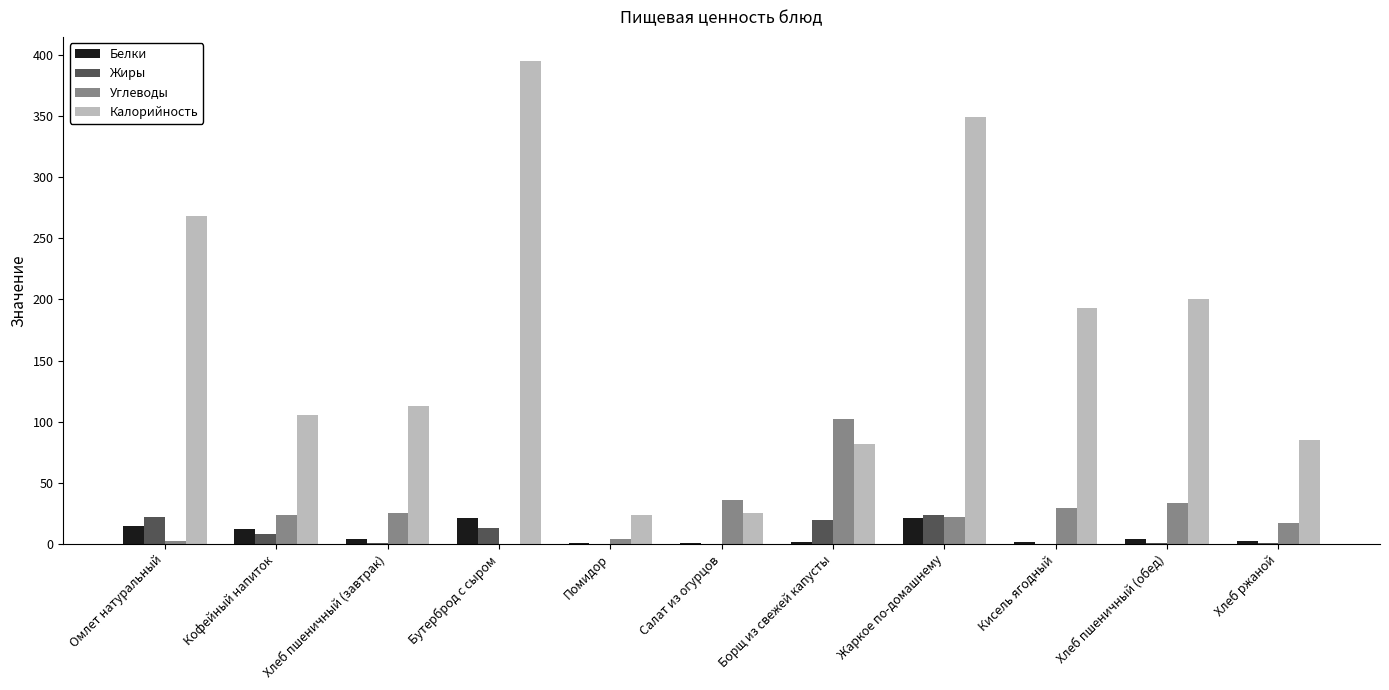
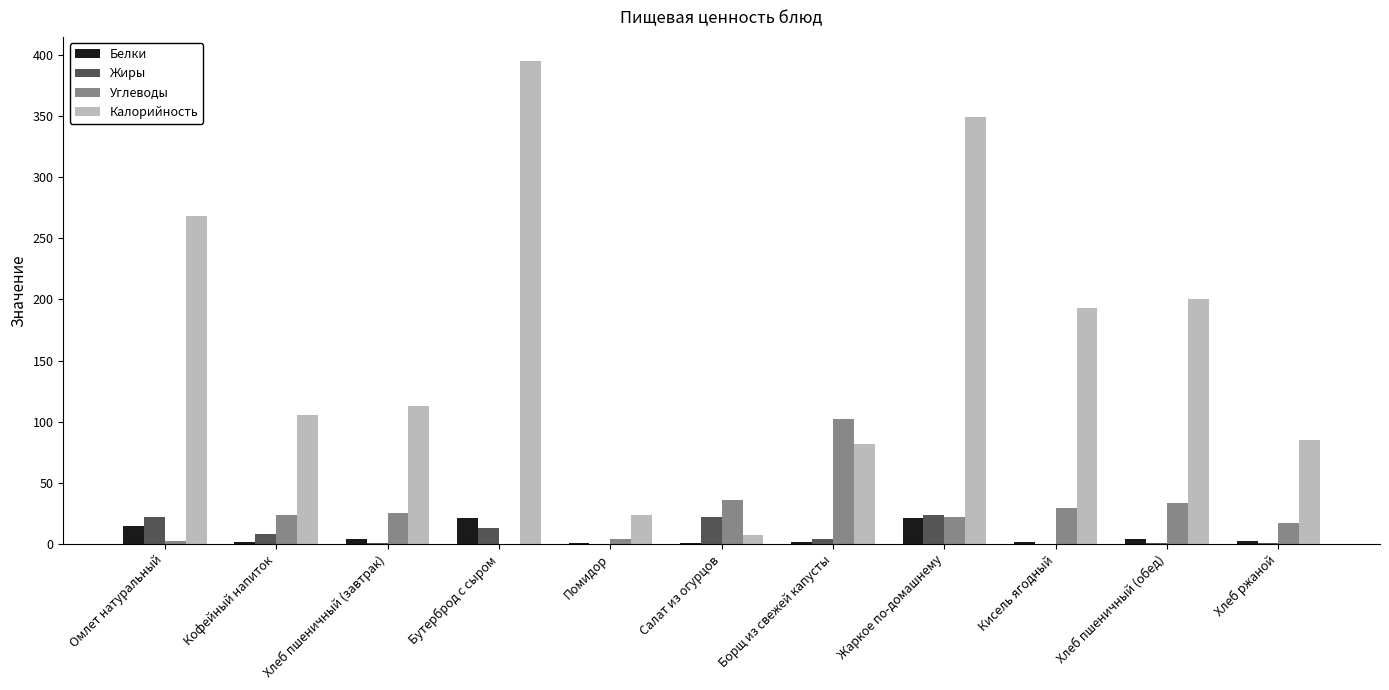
  {
    "Белки": {
      "Омлет натуральный": 14,
-     "Кофейный напиток": 12,
+     "Кофейный напиток": 2,
      "Хлеб пшеничный (завтрак)": 4,
      "Бутерброд с сыром": 21,
      "Жаркое по-домашнему": 21,
      "Хлеб пшеничный (обед)": 4,
      "Хлеб ржаной": 3
    },
    "Жиры": {
      "Омлет натуральный": 22,
      "Кофейный напиток": 8,
      "Бутерброд с сыром": 13,
-     "Салат из огурцов": 0,
-     "Борщ из свежей капусты": 20,
+     "Салат из огурцов": 22,
+     "Борщ из свежей капусты": 4,
      "Жаркое по-домашнему": 24,
      "Кисель ягодный": 0
    },
    "Углеводы": {
      "Омлет натуральный": 3,
      "Кофейный напиток": 24,
      "Хлеб пшеничный (завтрак)": 25,
      "Помидор": 4,
      "Салат из огурцов": 36,
      "Борщ из свежей капусты": 102,
      "Жаркое по-домашнему": 22,
      "Кисель ягодный": 29,
      "Хлеб пшеничный (обед)": 34,
      "Хлеб ржаной": 17
    },
    "Калорийность": {
      "Омлет натуральный": 268,
      "Кофейный напиток": 105,
      "Хлеб пшеничный (завтрак)": 113,
      "Бутерброд с сыром": 395,
      "Помидор": 24,
-     "Салат из огурцов": 25,
+     "Салат из огурцов": 7,
      "Борщ из свежей капусты": 82,
      "Жаркое по-домашнему": 349,
      "Кисель ягодный": 193,
      "Хлеб пшеничный (обед)": 200,
      "Хлеб ржаной": 85
    }
  }
